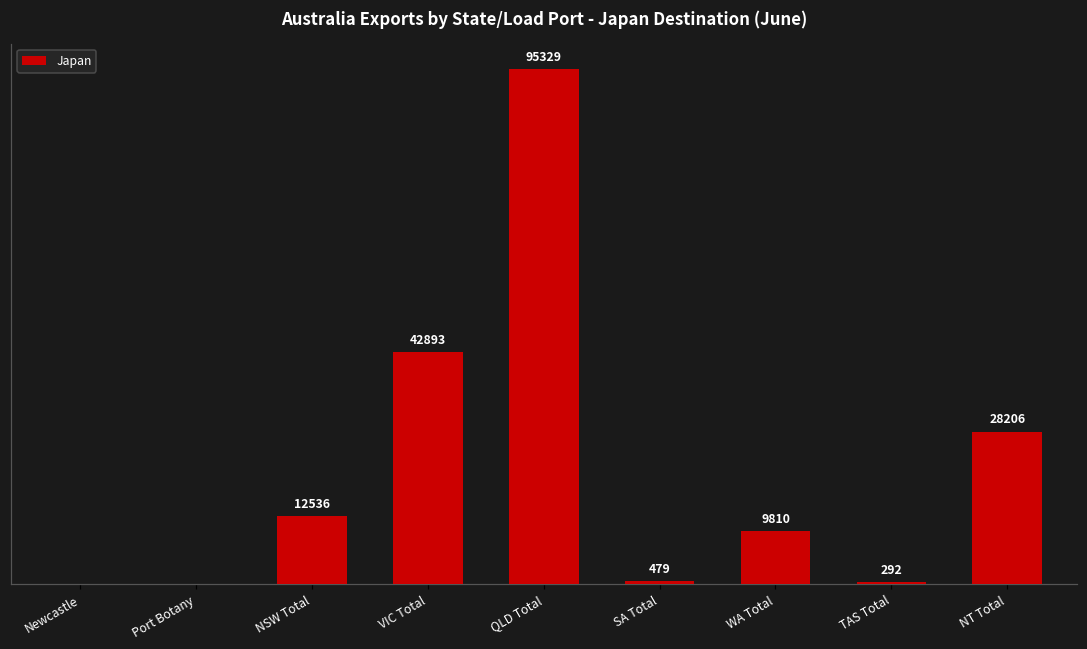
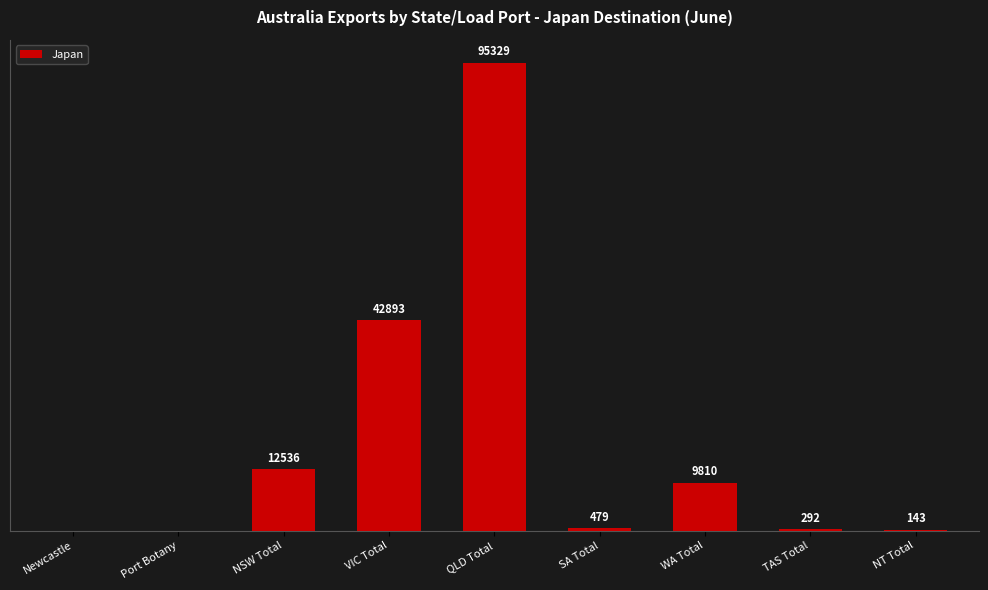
  {
    "NSW Total": 12536,
    "VIC Total": 42893,
    "QLD Total": 95329,
    "SA Total": 479,
    "WA Total": 9810,
    "TAS Total": 292,
-   "NT Total": 28206
+   "NT Total": 143
  }
